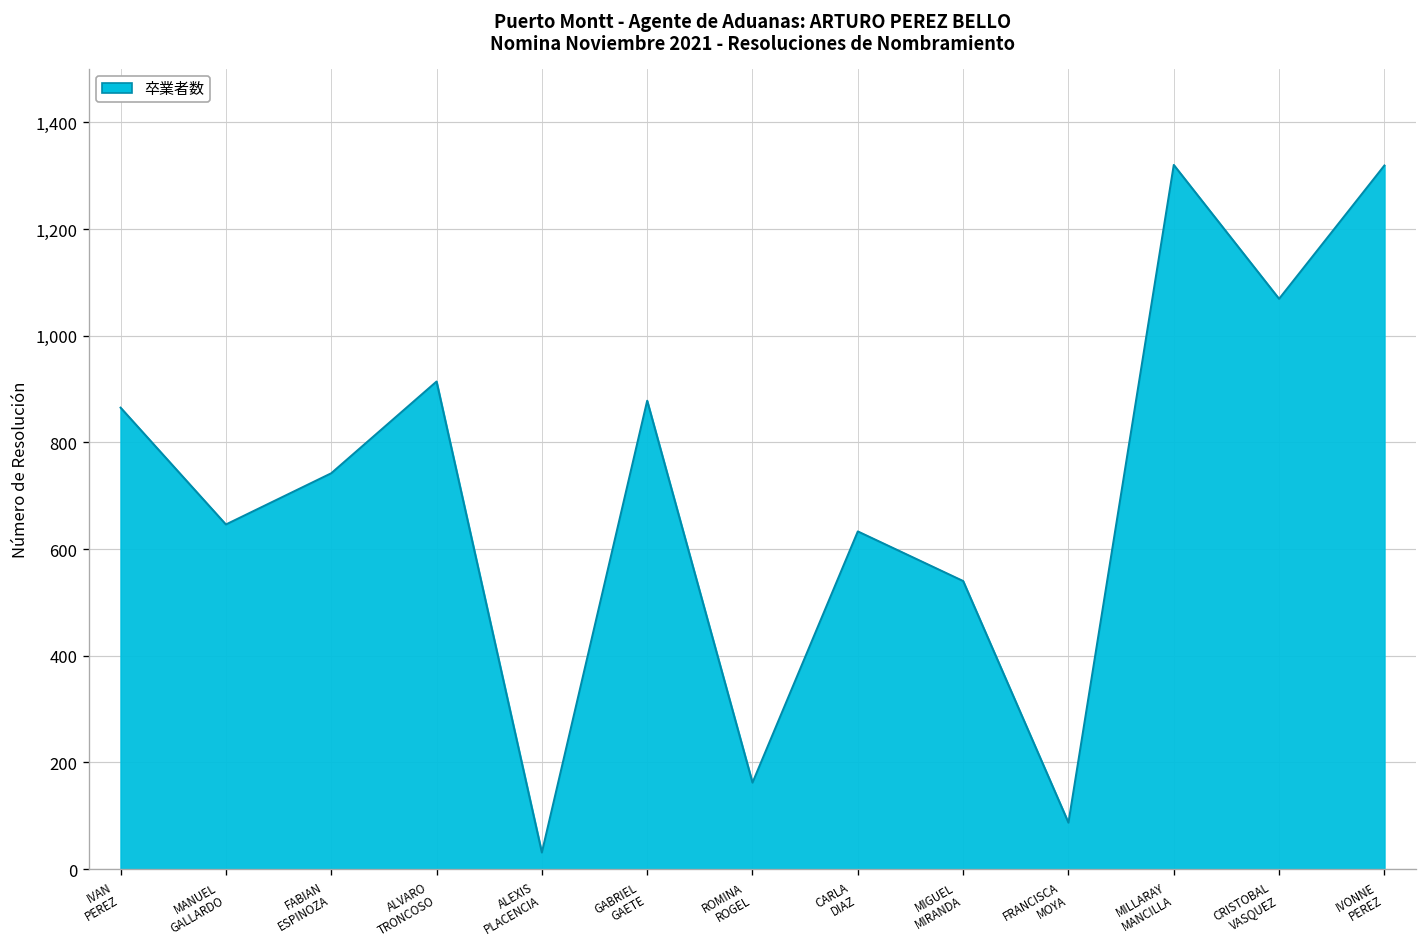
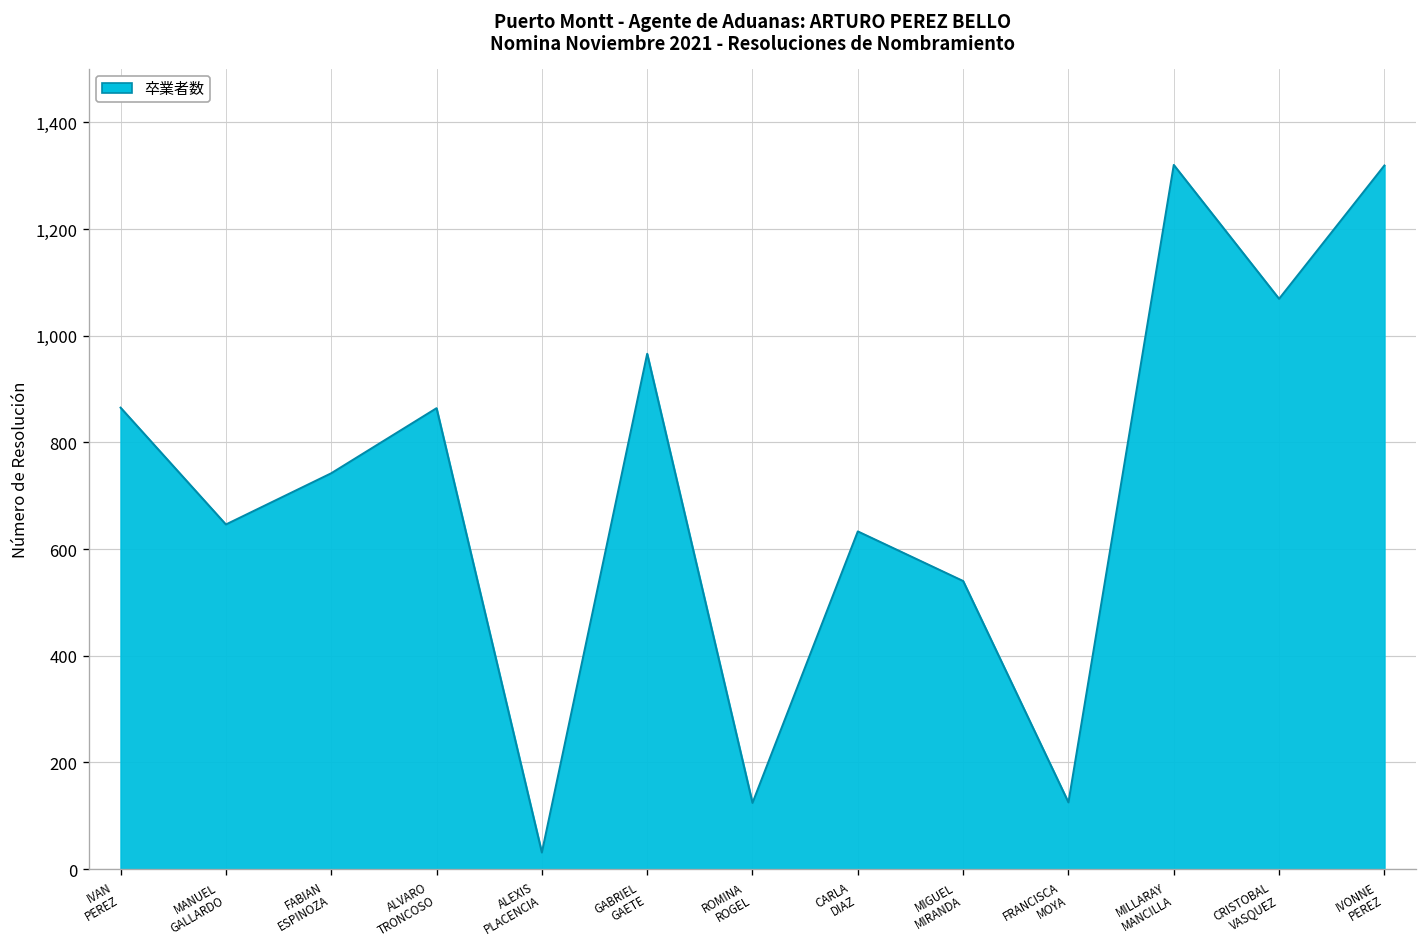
  {
    "IVAN PEREZ": "870",
    "MANUEL GALLARDO": "650",
    "FABIAN ESPINOZA": "740",
-   "ALVARO TRONCOSO": "910",
+   "ALVARO TRONCOSO": "860",
    "ALEXIS PLACENCIA": "30",
-   "GABRIEL GAETE": "880",
-   "ROMINA ROGEL": "160",
+   "GABRIEL GAETE": "970",
+   "ROMINA ROGEL": "120",
    "CARLA DIAZ": "630",
    "MIGUEL MIRANDA": "540",
-   "FRANCISCA MOYA": "90",
+   "FRANCISCA MOYA": "130",
    "MILLARAY MANCILLA": "1,320",
    "CRISTOBAL VASQUEZ": "1,070",
    "IVONNE PEREZ": "1,320"
  }
